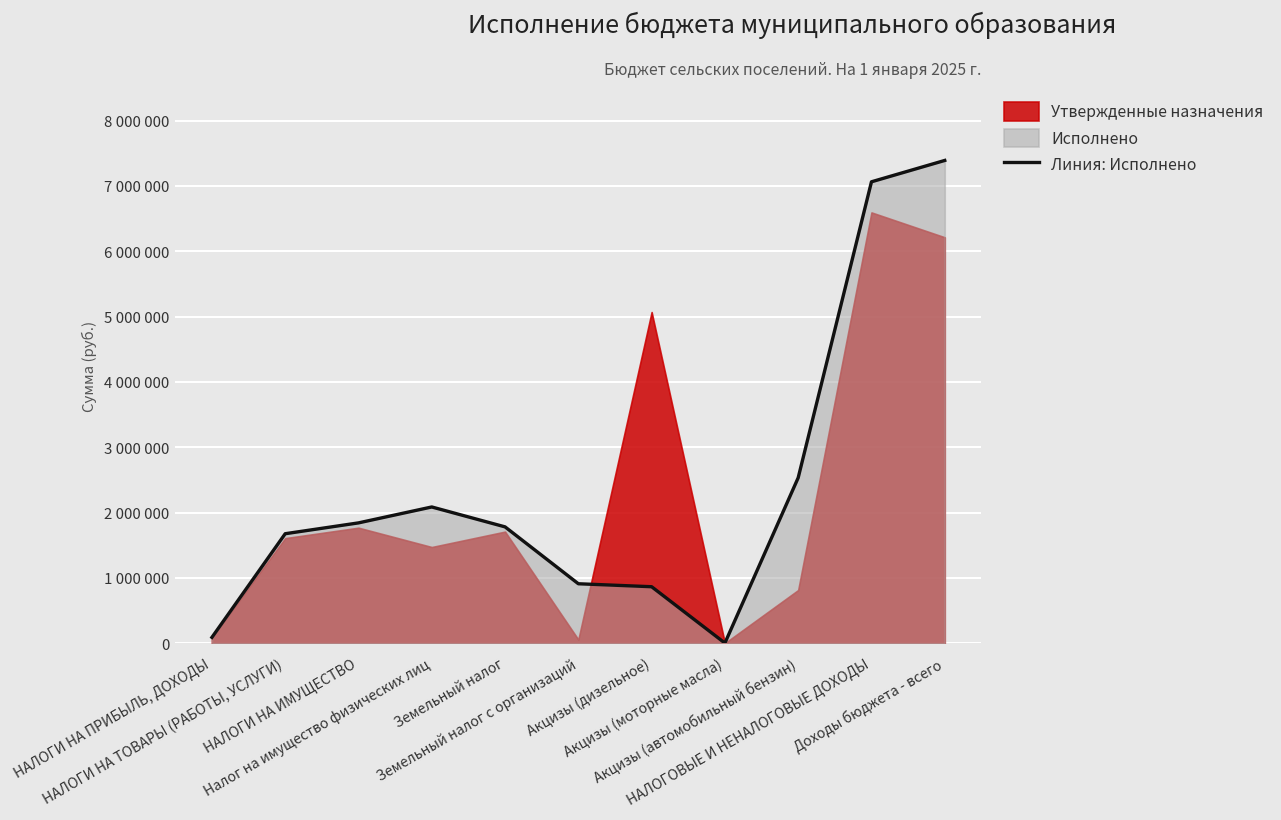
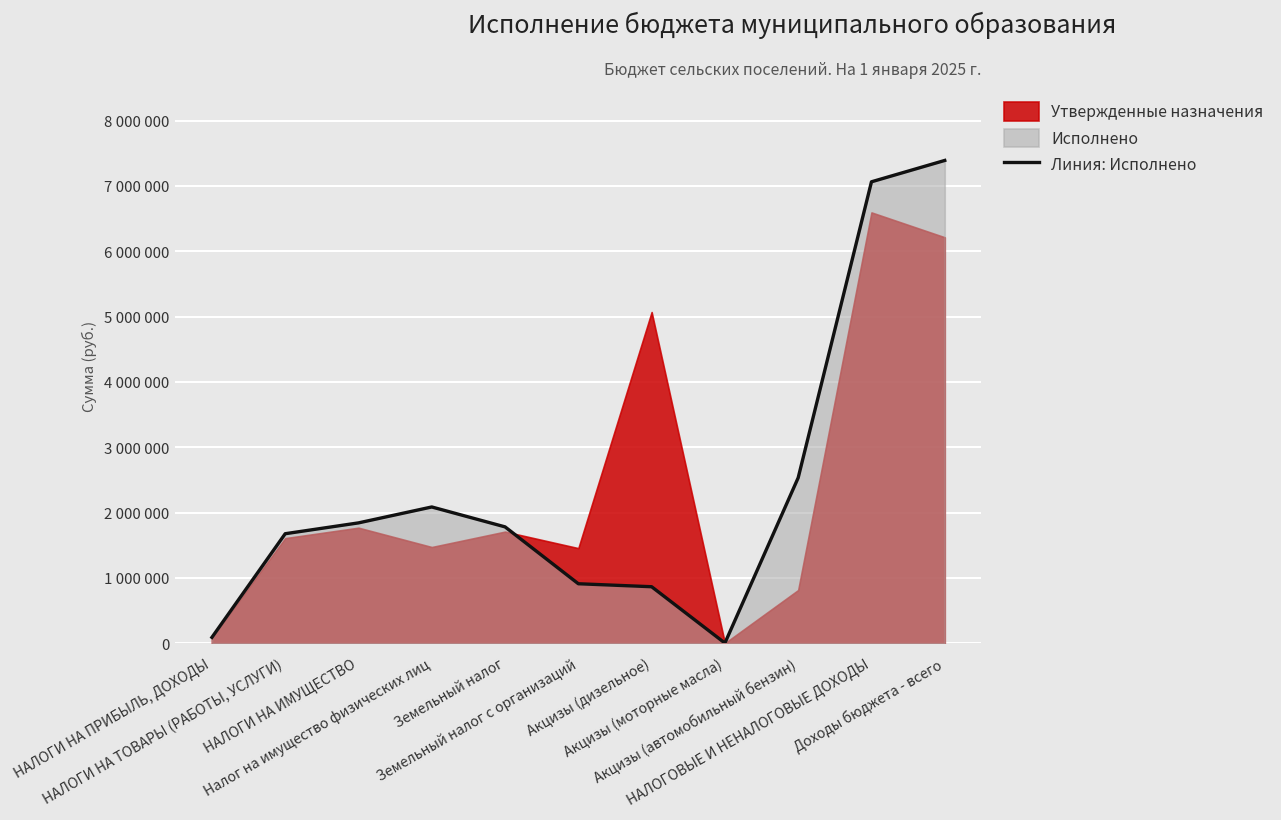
  {
    "Утвержденные назначения": {
      "НАЛОГИ НА ТОВАРЫ (РАБОТЫ, УСЛУГИ)": 1600000,
      "НАЛОГИ НА ИМУЩЕСТВО": 1800000,
      "Налог на имущество физических лиц": 1500000,
      "Земельный налог": 1700000,
-     "Земельный налог с организаций": 100000,
+     "Земельный налог с организаций": 1500000,
      "Акцизы (дизельное)": 5100000,
      "Акцизы (автомобильный бензин)": 800000,
      "НАЛОГОВЫЕ И НЕНАЛОГОВЫЕ ДОХОДЫ": 6600000,
      "Доходы бюджета - всего": 6200000
    },
    "Исполнено": {
      "НАЛОГИ НА ТОВАРЫ (РАБОТЫ, УСЛУГИ)": 1700000,
      "НАЛОГИ НА ИМУЩЕСТВО": 1800000,
      "Налог на имущество физических лиц": 2100000,
      "Земельный налог": 1800000,
      "Земельный налог с организаций": 900000,
      "Акцизы (дизельное)": 900000,
      "Акцизы (автомобильный бензин)": 2500000,
      "НАЛОГОВЫЕ И НЕНАЛОГОВЫЕ ДОХОДЫ": 7100000,
      "Доходы бюджета - всего": 7400000
    }
  }
